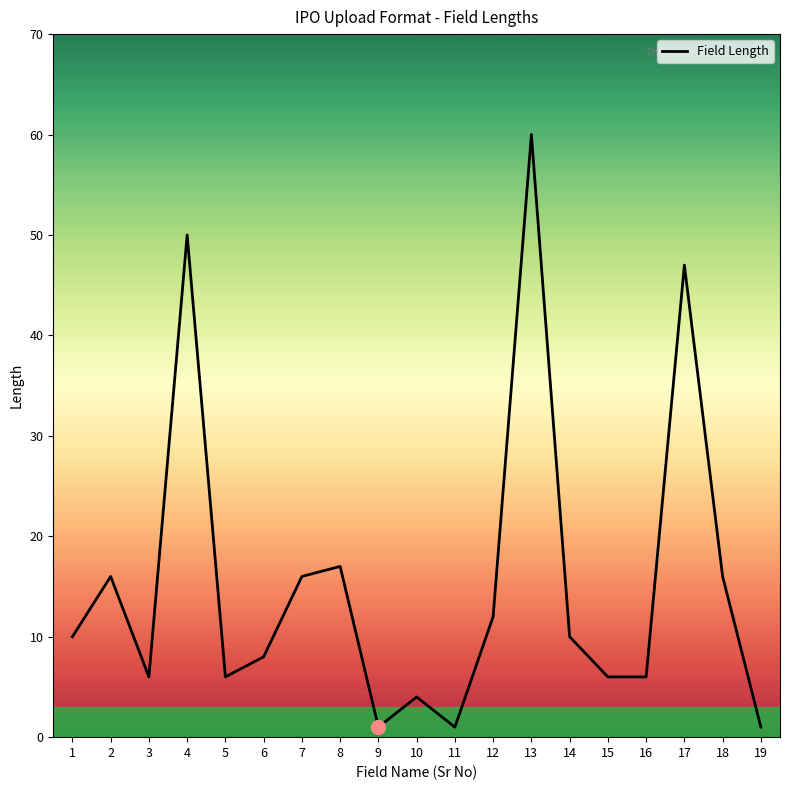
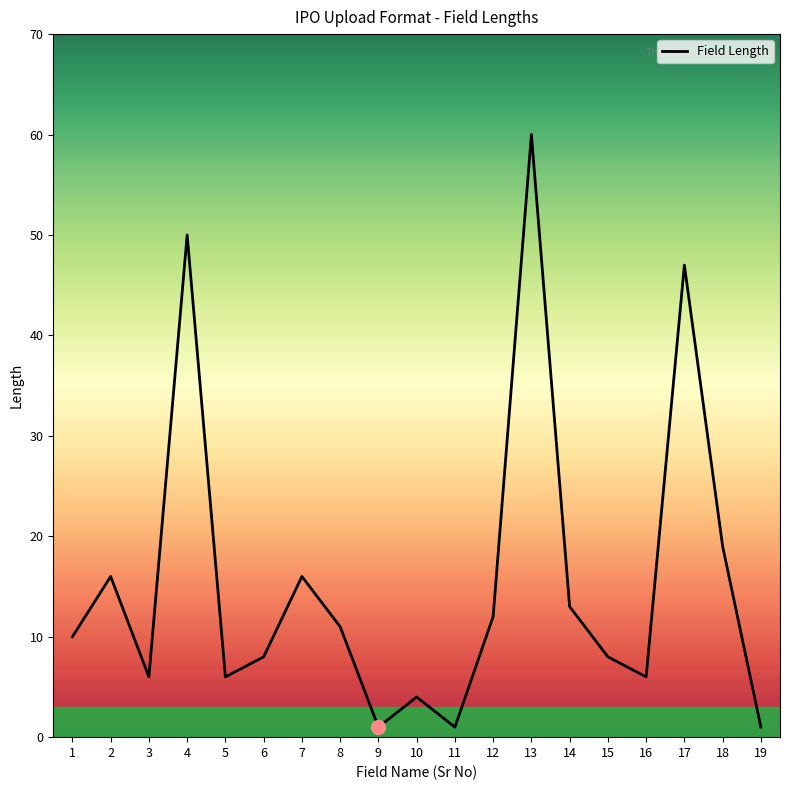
  {
    "Field Length": {
      "1": 10,
      "2": 16,
      "3": 6,
      "4": 50,
      "5": 6,
      "6": 8,
      "7": 16,
-     "8": 17,
+     "8": 11,
      "10": 4,
      "12": 12,
      "13": 60,
-     "14": 10,
-     "15": 6,
+     "14": 13,
+     "15": 8,
      "16": 6,
      "17": 47,
-     "18": 16
+     "18": 19
    }
  }
